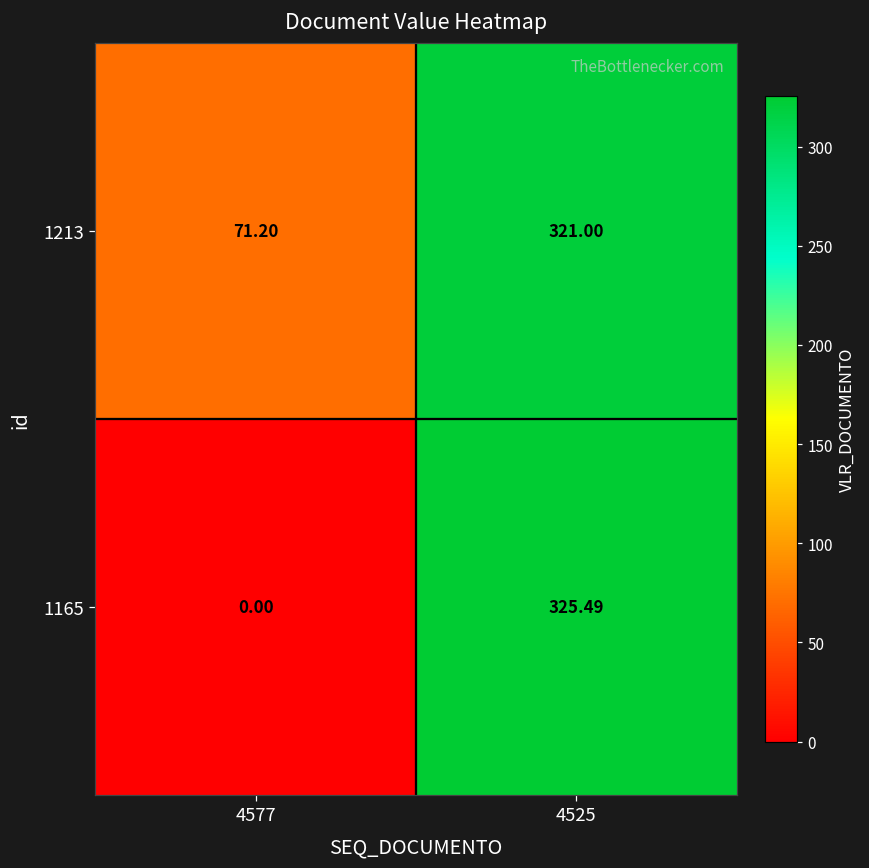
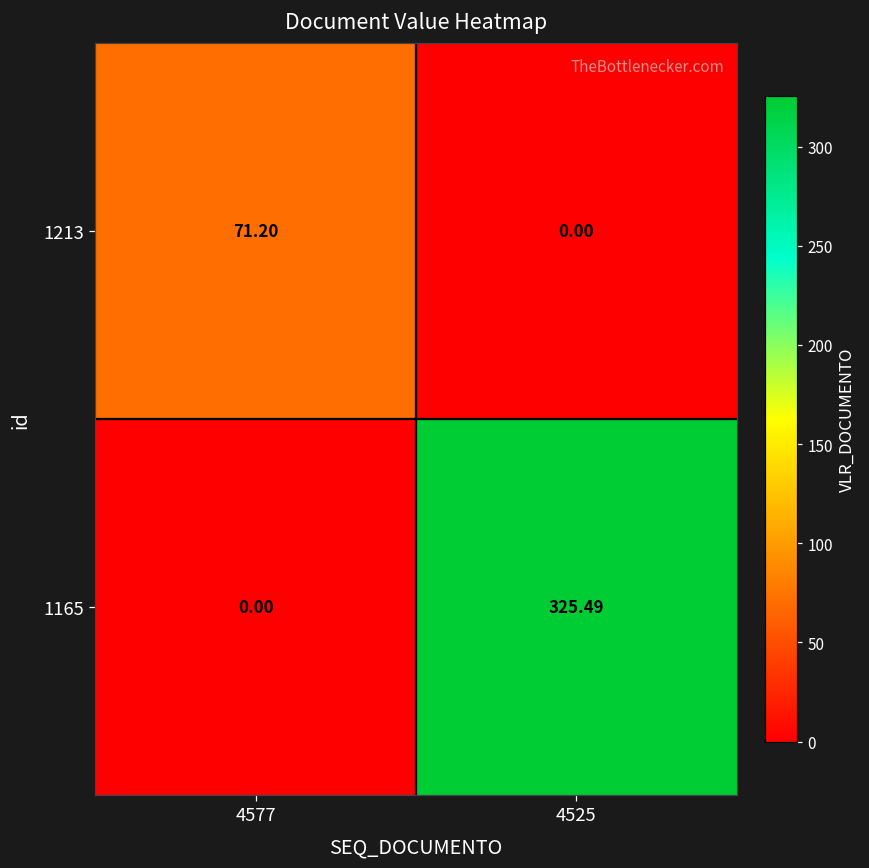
  {
    "1213": {
      "4577": 71.20,
-     "4525": 321.00
+     "4525": 0.00
    },
    "1165": {
      "4577": 0.00,
      "4525": 325.49
    }
  }
